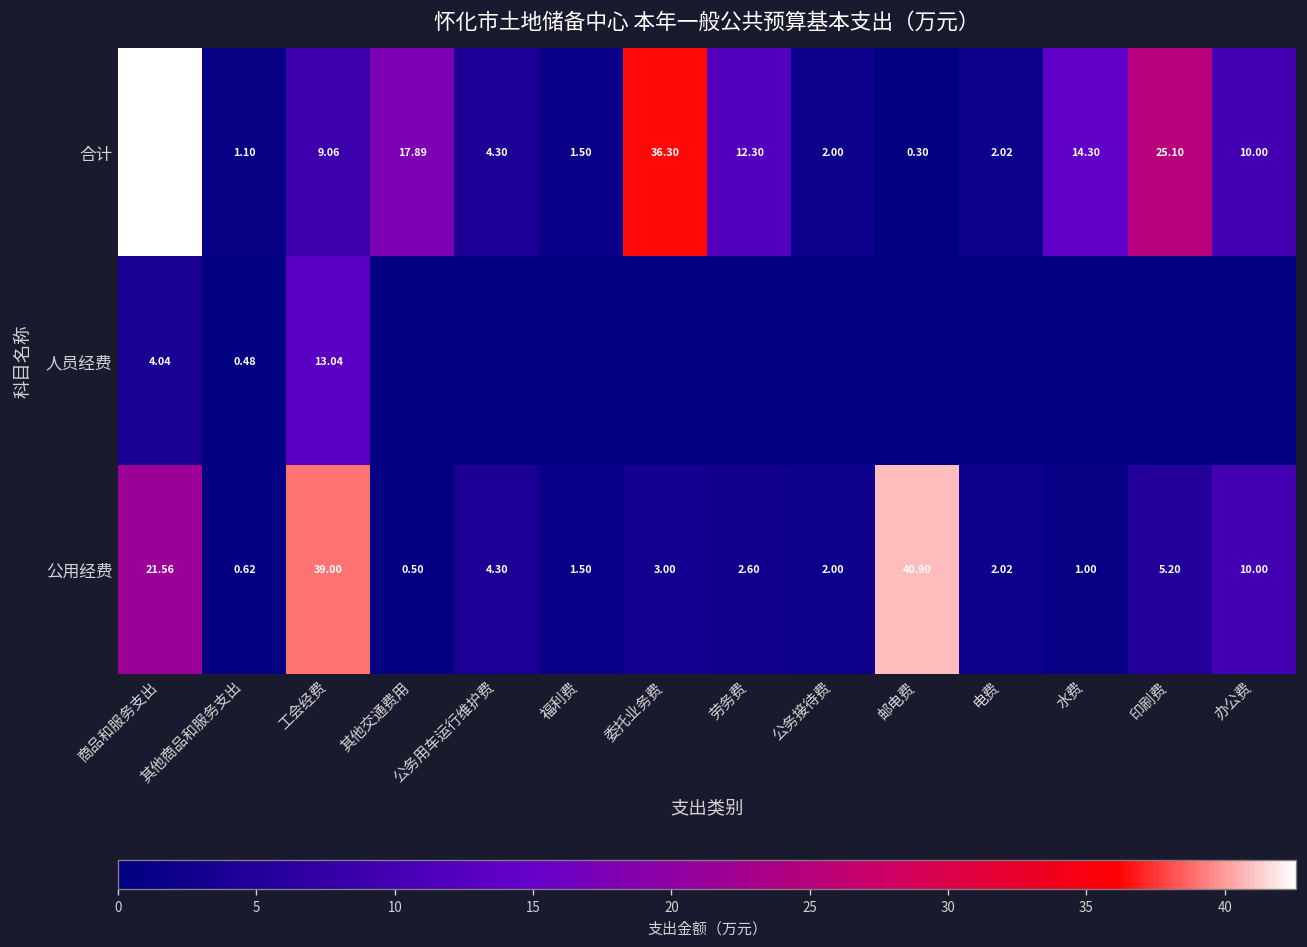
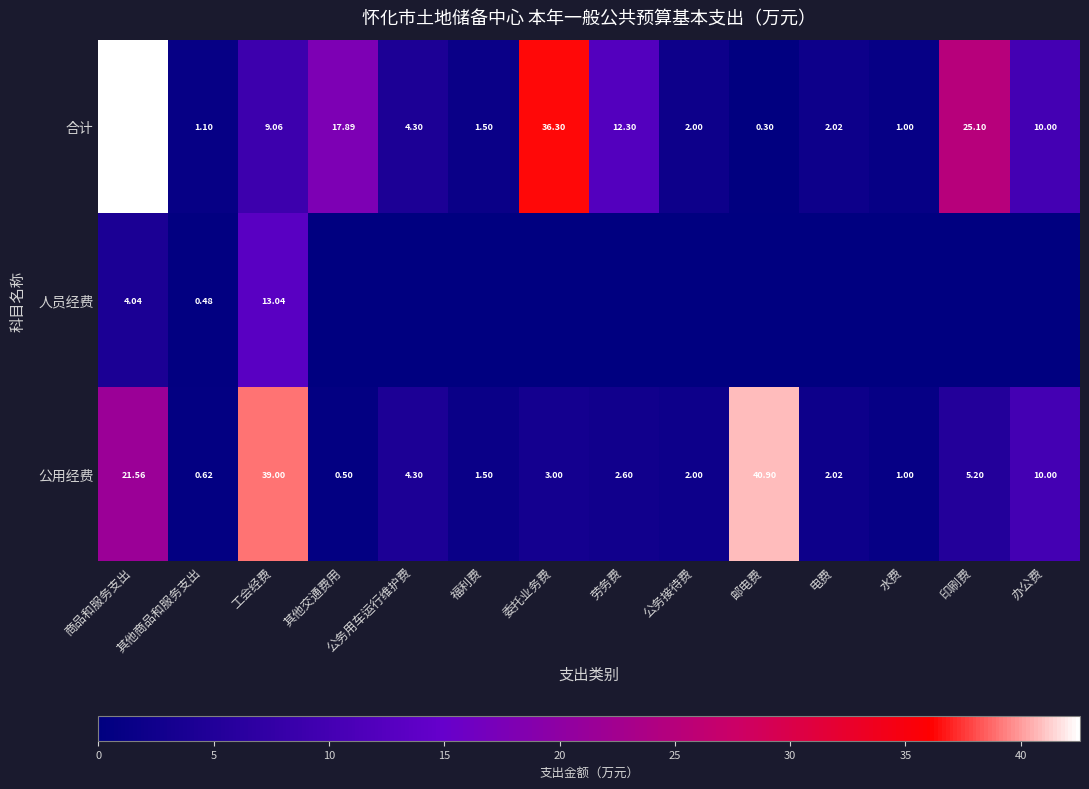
  {
    "合计": {
      "其他商品和服务支出": 1.10,
      "工会经费": 9.06,
      "其他交通费用": 17.89,
      "公务用车运行维护费": 4.30,
      "福利费": 1.50,
      "委托业务费": 36.30,
      "劳务费": 12.30,
      "公务接待费": 2.00,
      "邮电费": 0.30,
      "电费": 2.02,
-     "水费": 14.30,
+     "水费": 1.00,
      "印刷费": 25.10,
      "办公费": 10.00
    },
    "人员经费": {
      "商品和服务支出": 4.04,
      "其他商品和服务支出": 0.48,
      "工会经费": 13.04
    },
    "公用经费": {
      "商品和服务支出": 21.56,
      "其他商品和服务支出": 0.62,
      "工会经费": 39.00,
      "其他交通费用": 0.50,
      "公务用车运行维护费": 4.30,
      "福利费": 1.50,
      "委托业务费": 3.00,
      "劳务费": 2.60,
      "公务接待费": 2.00,
      "邮电费": 40.90,
      "电费": 2.02,
      "水费": 1.00,
      "印刷费": 5.20,
      "办公费": 10.00
    }
  }
